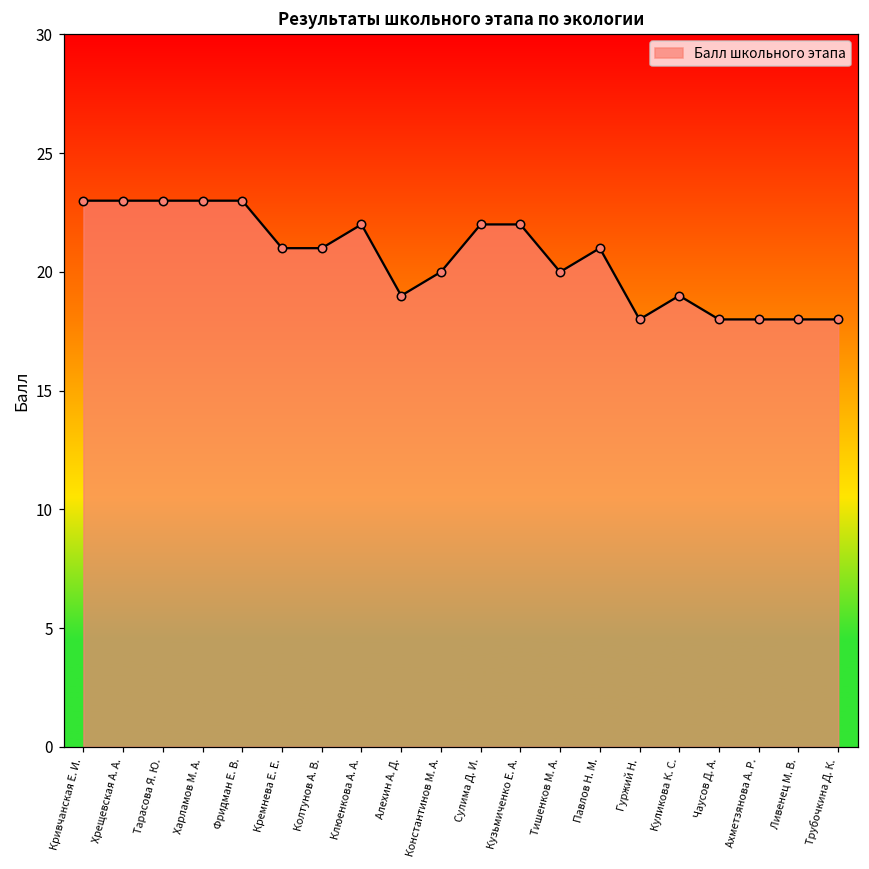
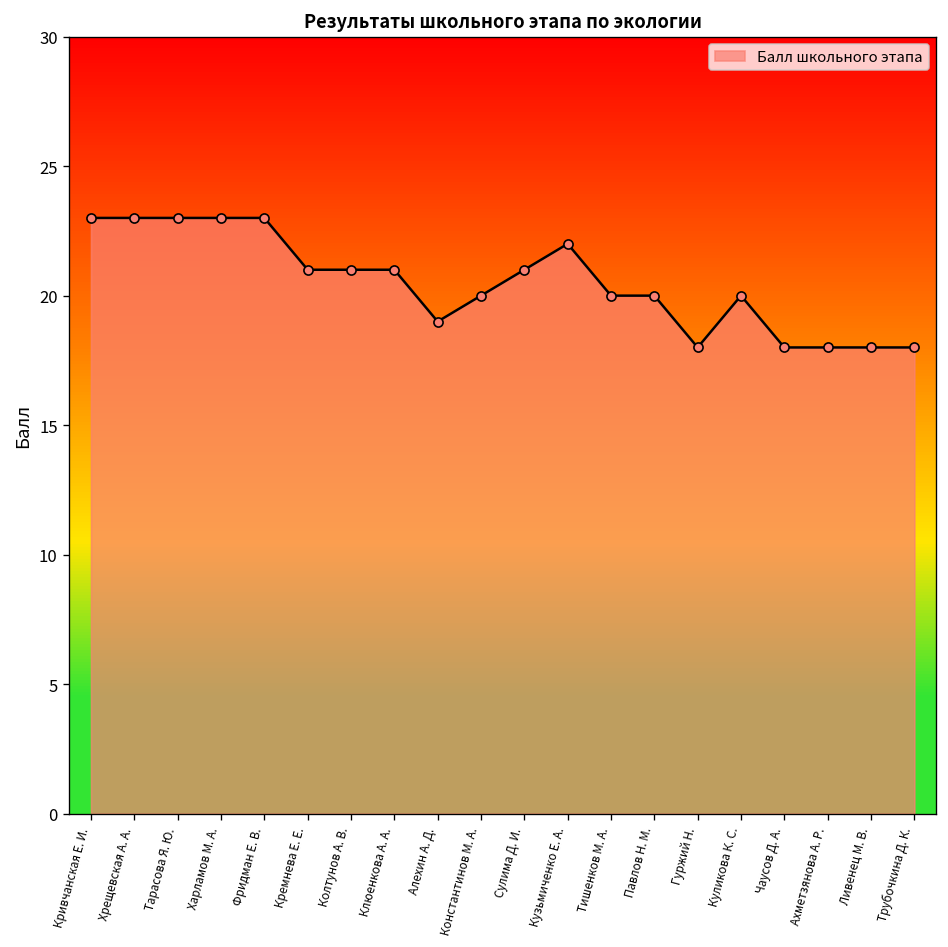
  {
    "Кривчанская Е. И.": 23,
    "Хрещевская А. А.": 23,
    "Тарасова Я. Ю.": 23,
    "Харламов М. А.": 23,
    "Фридман Е. В.": 23,
    "Кремнева Е. Е.": 21,
    "Колтунов А. В.": 21,
-   "Клюенкова А. А.": 22,
+   "Клюенкова А. А.": 21,
    "Алехин А. Д.": 19,
    "Константинов М. А.": 20,
-   "Сулима Д. И.": 22,
+   "Сулима Д. И.": 21,
    "Кузьмиченко Е. А.": 22,
    "Тишенков М. А.": 20,
-   "Павлов Н. М.": 21,
+   "Павлов Н. М.": 20,
    "Гуржий Н.": 18,
-   "Куликова К. С.": 19,
+   "Куликова К. С.": 20,
    "Чаусов Д. А.": 18,
    "Ахметзянова А. Р.": 18,
    "Ливенец М. В.": 18,
    "Трубочкина Д. К.": 18
  }
